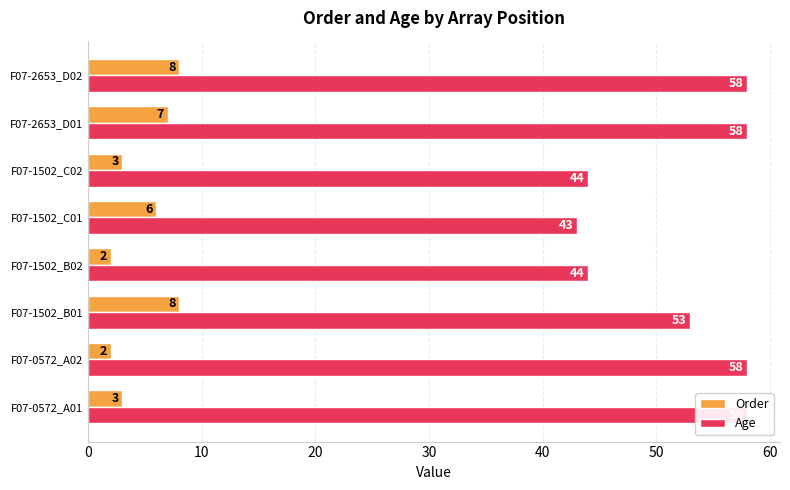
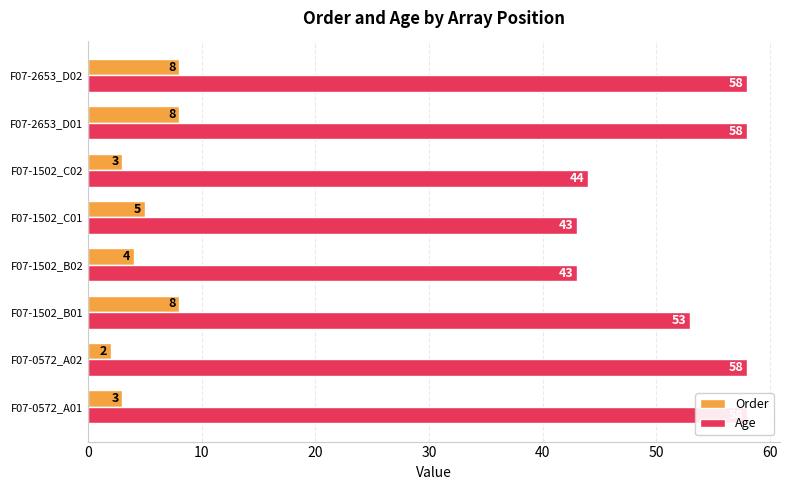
  {
    "Order": {
      "F07-2653_D02": 8,
-     "F07-2653_D01": 7,
+     "F07-2653_D01": 8,
      "F07-1502_C02": 3,
-     "F07-1502_C01": 6,
-     "F07-1502_B02": 2,
+     "F07-1502_C01": 5,
+     "F07-1502_B02": 4,
      "F07-1502_B01": 8,
      "F07-0572_A02": 2,
      "F07-0572_A01": 3
    },
    "Age": {
      "F07-2653_D02": 58,
      "F07-2653_D01": 58,
      "F07-1502_C02": 44,
      "F07-1502_C01": 43,
-     "F07-1502_B02": 44,
+     "F07-1502_B02": 43,
      "F07-1502_B01": 53,
      "F07-0572_A02": 58
    }
  }
